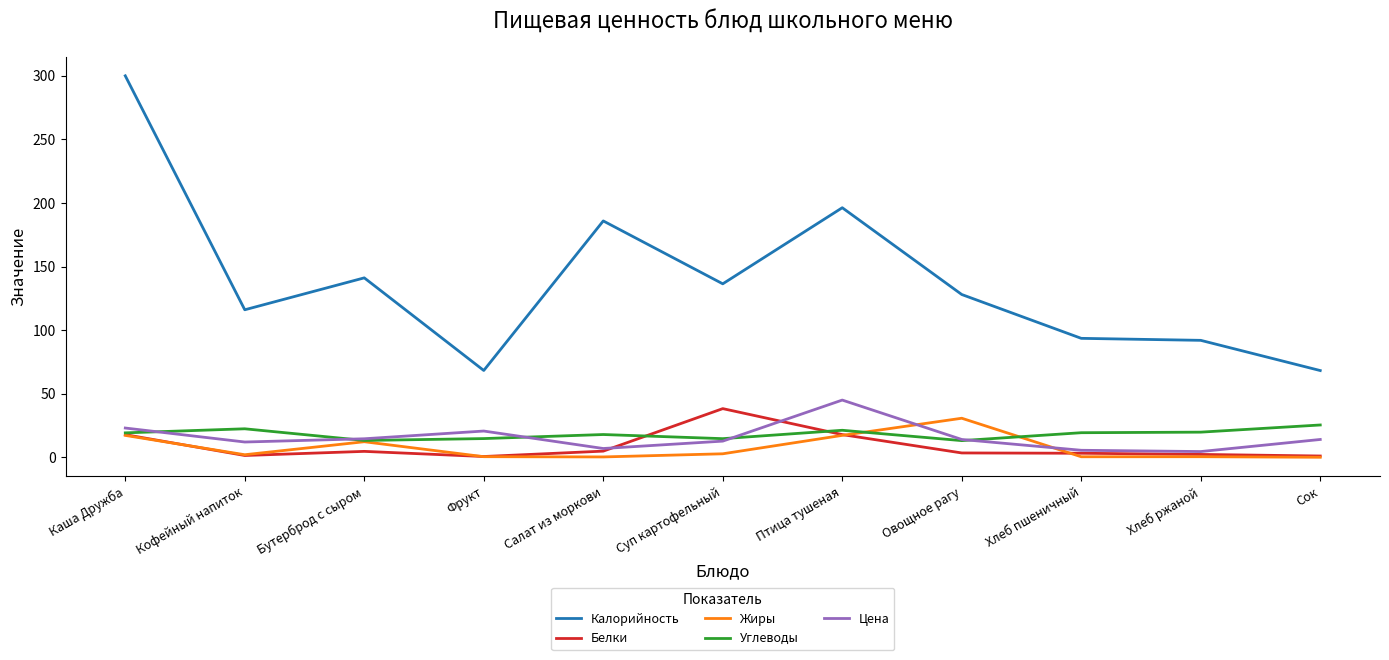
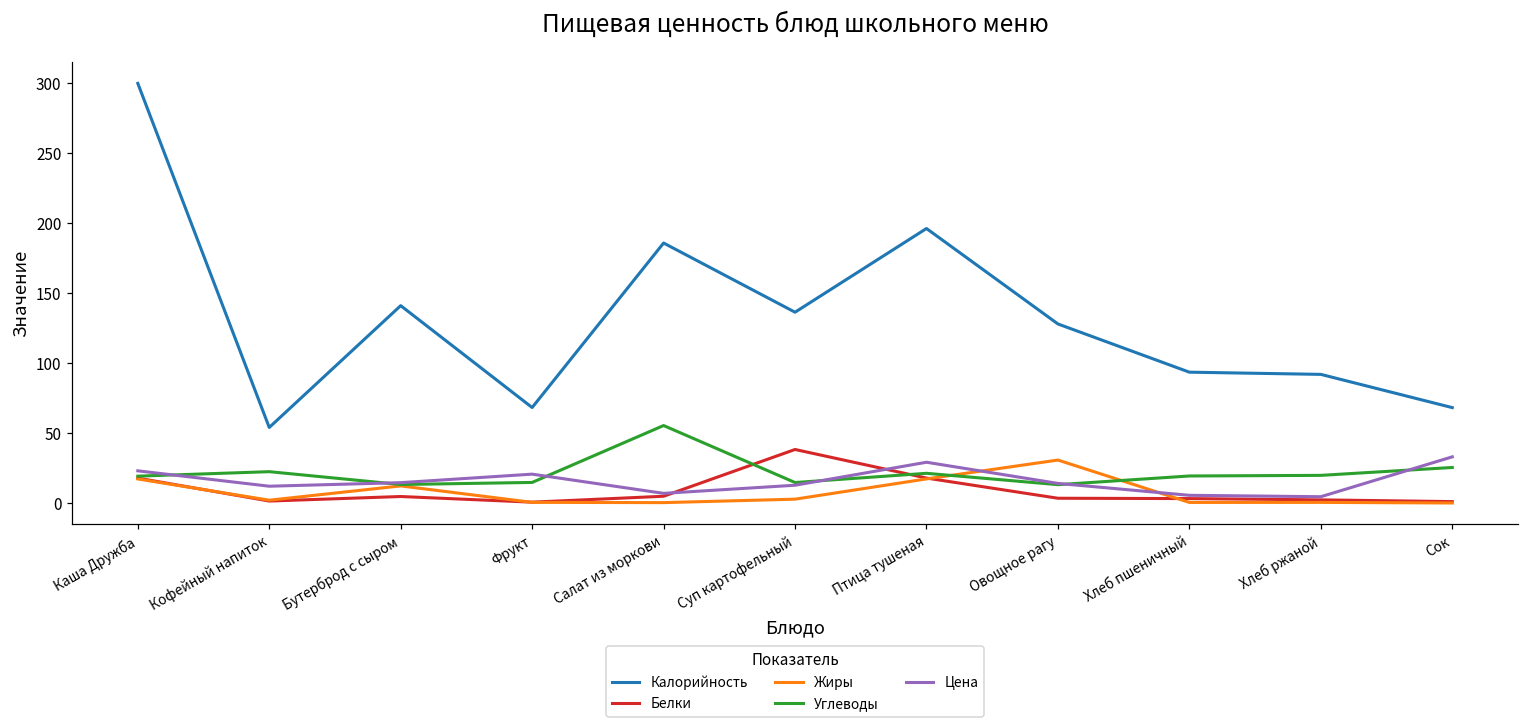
  {
    "Калорийность": {
      "Каша Дружба": 300,
-     "Кофейный напиток": 116,
+     "Кофейный напиток": 54,
      "Бутерброд с сыром": 141,
      "Фрукт": 68,
      "Салат из моркови": 186,
      "Суп картофельный": 136,
      "Птица тушеная": 196,
      "Овощное рагу": 128,
      "Хлеб пшеничный": 94,
      "Хлеб ржаной": 92,
      "Сок": 68
    },
    "Белки": {
      "Бутерброд с сыром": 5,
      "Салат из моркови": 5,
      "Суп картофельный": 38,
      "Овощное рагу": 3,
      "Хлеб пшеничный": 3
    },
    "Жиры": {
      "Салат из моркови": 0,
      "Суп картофельный": 3,
      "Овощное рагу": 31,
      "Хлеб пшеничный": 0
    },
    "Углеводы": {
      "Кофейный напиток": 22,
      "Фрукт": 15,
-     "Салат из моркови": 18,
+     "Салат из моркови": 55,
      "Птица тушеная": 21,
      "Хлеб пшеничный": 19,
      "Хлеб ржаной": 20,
      "Сок": 25
    },
    "Цена": {
      "Каша Дружба": 23,
      "Кофейный напиток": 12,
      "Фрукт": 21,
      "Салат из моркови": 7,
-     "Птица тушеная": 45,
+     "Птица тушеная": 29,
      "Хлеб пшеничный": 6,
      "Хлеб ржаной": 5,
-     "Сок": 14
+     "Сок": 33
    }
  }
